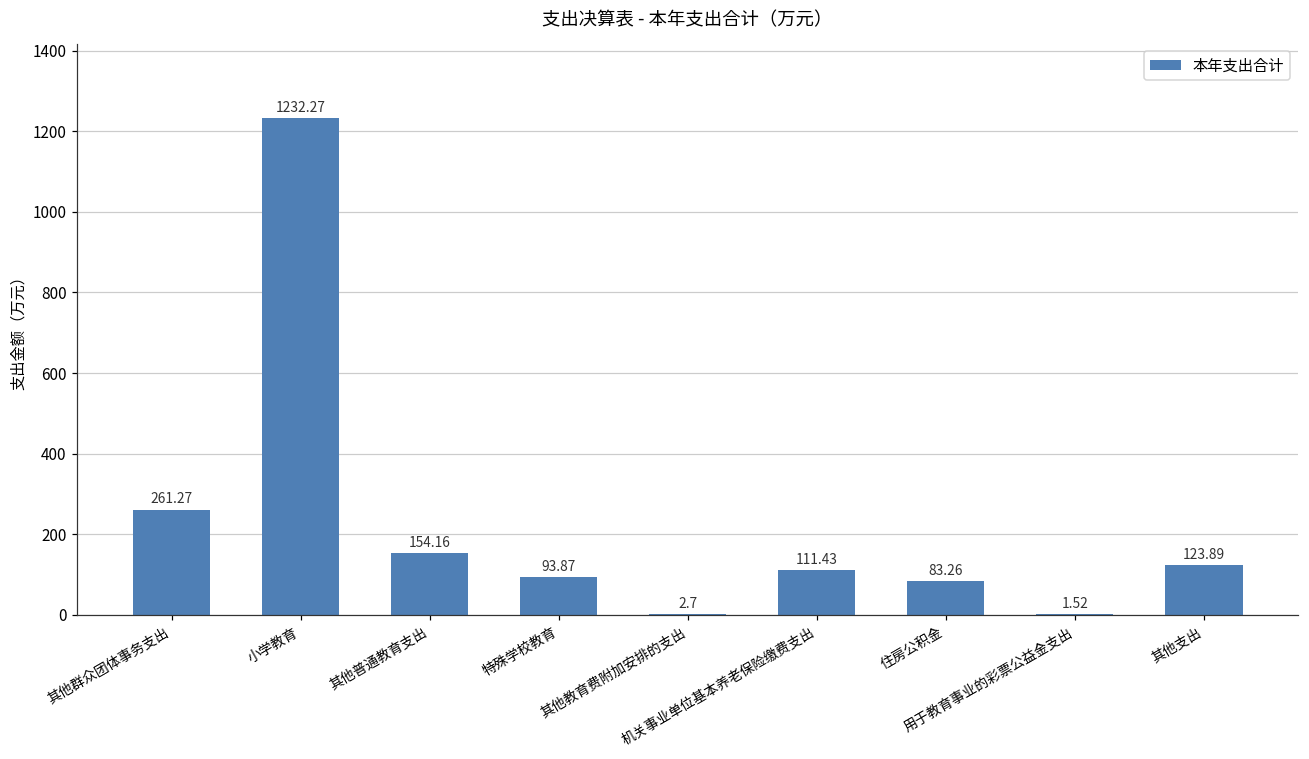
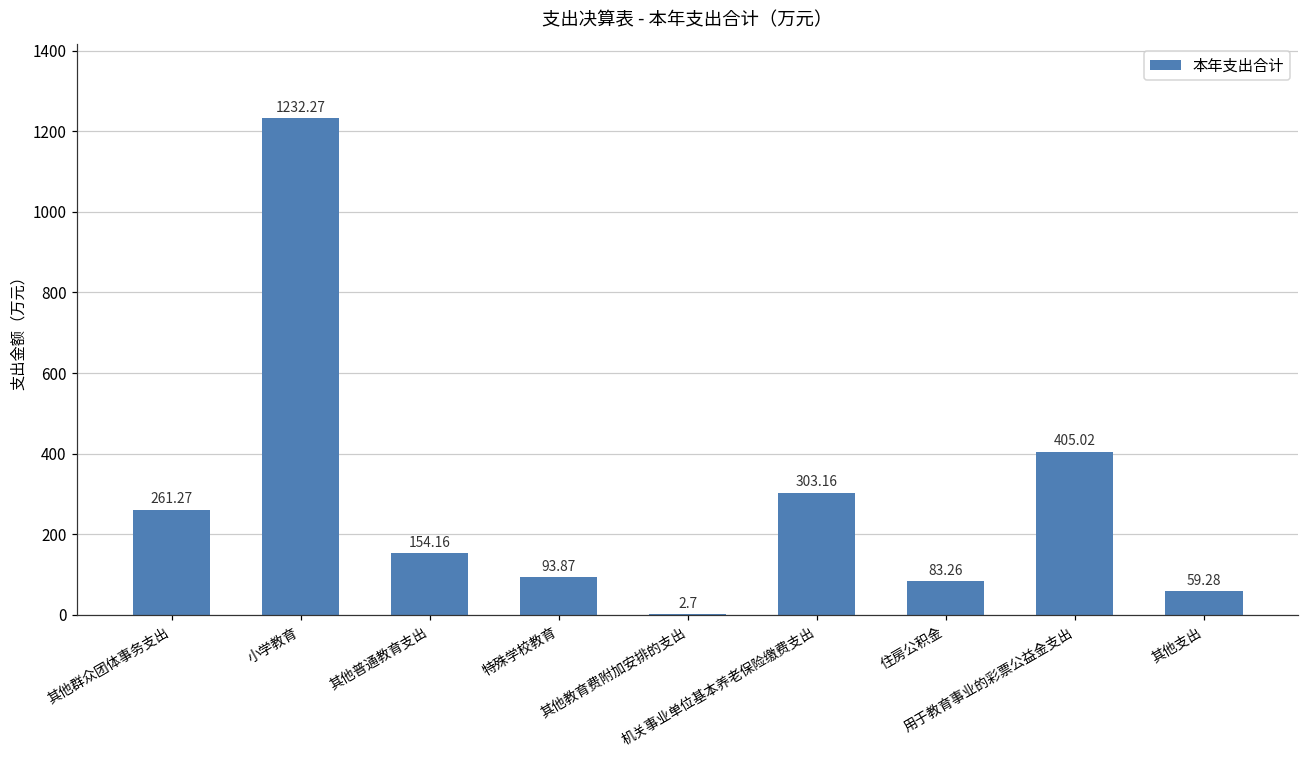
  {
    "其他群众团体事务支出": 261.27,
    "小学教育": 1232.27,
    "其他普通教育支出": 154.16,
    "特殊学校教育": 93.87,
    "其他教育费附加安排的支出": 2.7,
-   "机关事业单位基本养老保险缴费支出": 111.43,
+   "机关事业单位基本养老保险缴费支出": 303.16,
    "住房公积金": 83.26,
-   "用于教育事业的彩票公益金支出": 1.52,
-   "其他支出": 123.89
+   "用于教育事业的彩票公益金支出": 405.02,
+   "其他支出": 59.28
  }
